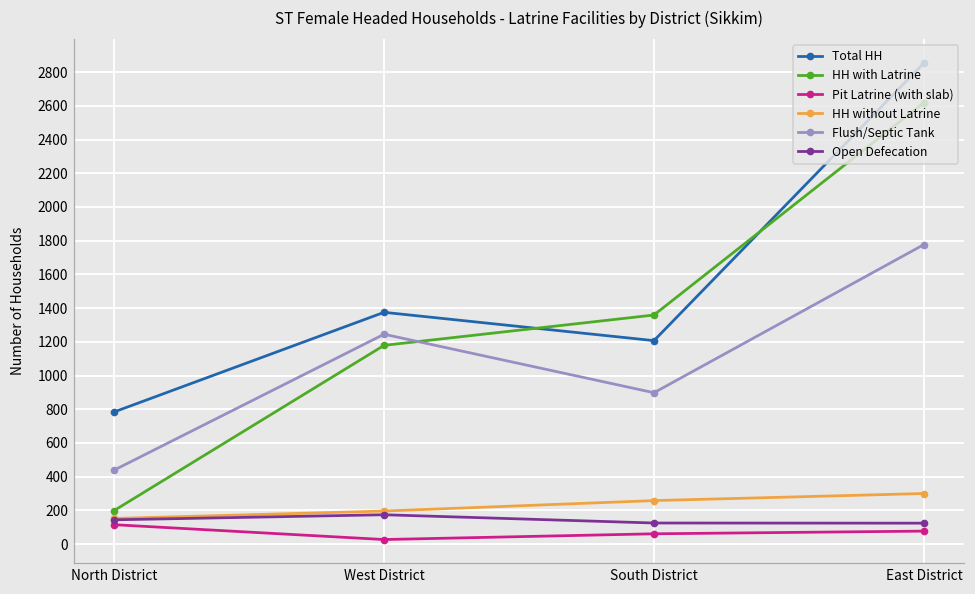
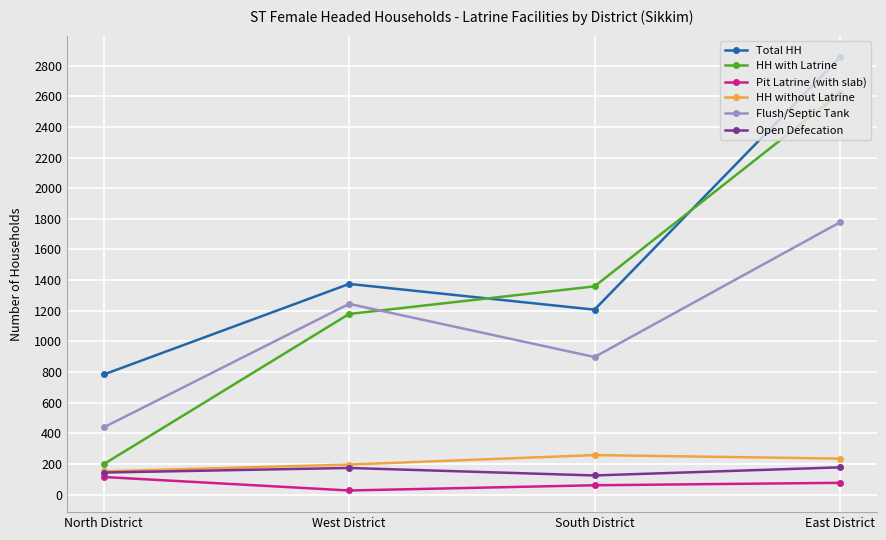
  {
    "Total HH": {
      "North District": 780,
      "West District": 1380,
      "South District": 1210
    },
    "HH with Latrine": {
      "North District": 200,
      "West District": 1180,
      "South District": 1360
    },
    "Pit Latrine (with slab)": {
      "North District": 120,
      "West District": 30,
      "South District": 60,
      "East District": 80
    },
    "HH without Latrine": {
      "West District": 200,
      "South District": 260,
-     "East District": 300
+     "East District": 240
    },
    "Flush/Septic Tank": {
      "North District": 440,
      "West District": 1250,
      "South District": 900,
      "East District": 1780
    },
    "Open Defecation": {
      "West District": 170,
      "South District": 130,
-     "East District": 120
+     "East District": 180
    }
  }
